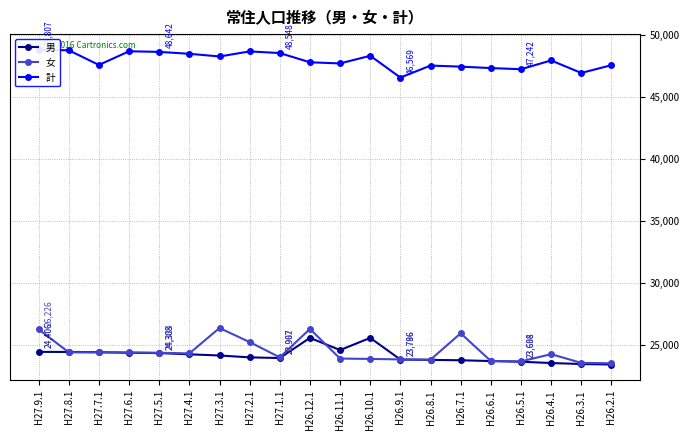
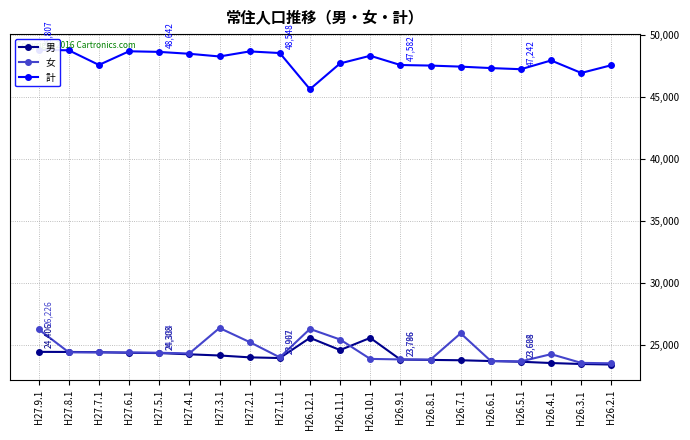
  {
    "男": {
      "H27.9.1": "24,406"
    },
    "女": {
      "H27.3.1": "26,300",
      "H27.2.1": "25,200",
      "H26.12.1": "26,300",
-     "H26.11.1": "23,900",
+     "H26.11.1": "25,400",
      "H26.10.1": "23,800",
      "H26.7.1": "25,900",
      "H26.4.1": "24,200"
    },
    "計": {
      "H27.5.1": "48,642",
      "H27.1.1": "48,548",
-     "H26.12.1": "47,800",
-     "H26.9.1": "46,569",
+     "H26.12.1": "45,600",
+     "H26.9.1": "47,582",
      "H26.5.1": "47,242"
    }
  }
